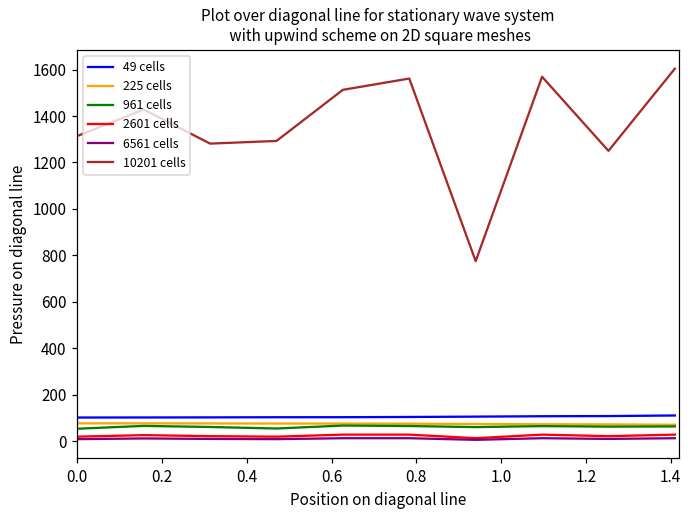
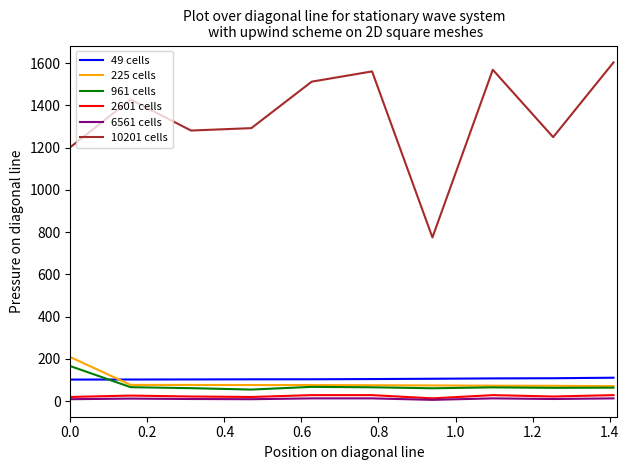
  {
    "49 cells": {
      "0.0": 100
    },
    "225 cells": {
-     "0.0": 80
+     "0.0": 210
    },
    "961 cells": {
-     "0.0": 50
+     "0.0": 170
    },
    "10201 cells": {
-     "0.0": 1310
+     "0.0": 1200
    }
  }
